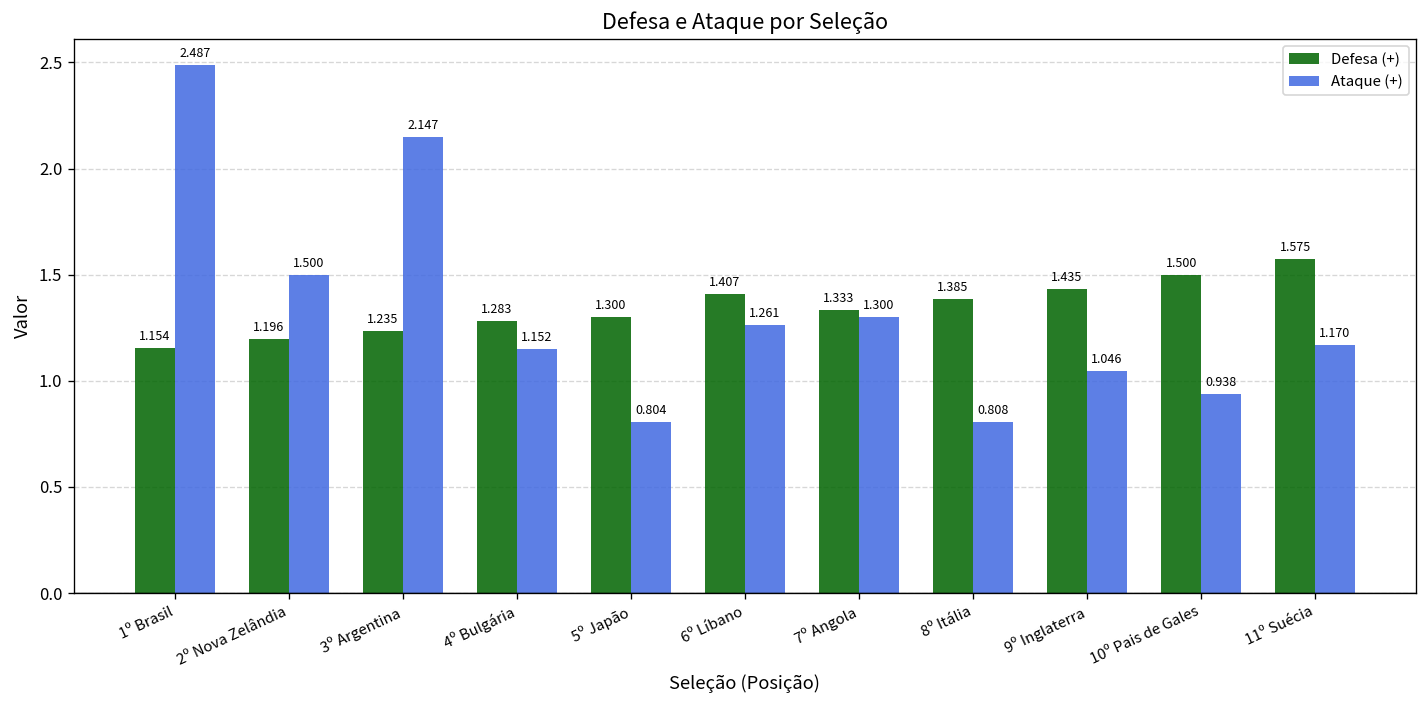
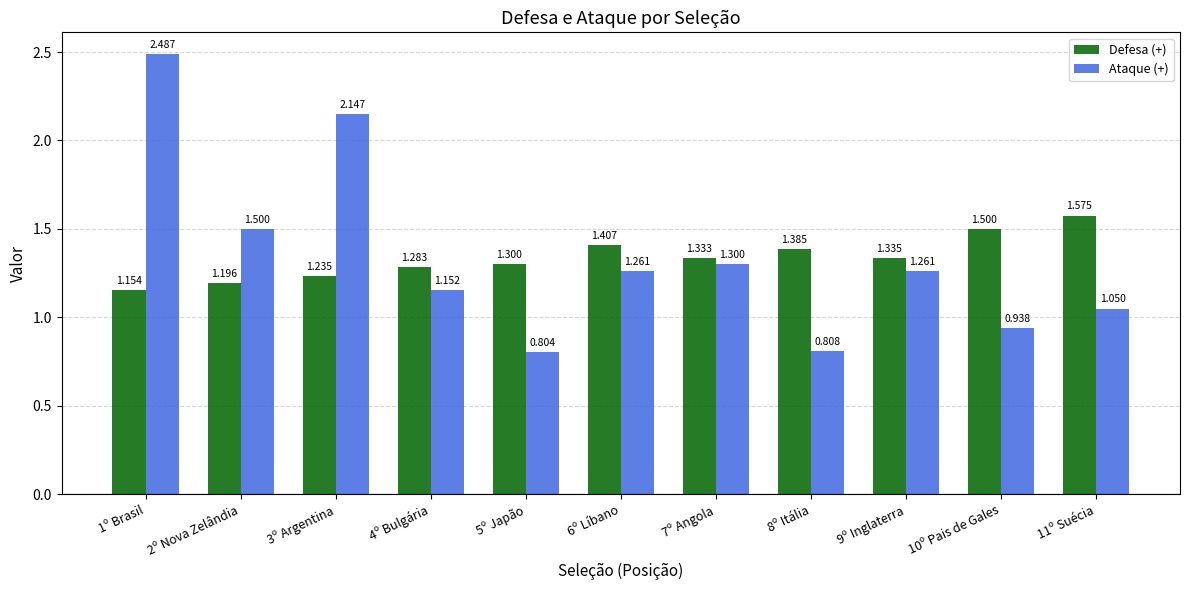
  {
    "Defesa (+)": {
      "1º Brasil": 1.154,
      "2º Nova Zelândia": 1.196,
      "3º Argentina": 1.235,
      "4º Bulgária": 1.283,
      "5º Japão": 1.300,
      "6º Líbano": 1.407,
      "7º Angola": 1.333,
      "8º Itália": 1.385,
-     "9º Inglaterra": 1.435,
+     "9º Inglaterra": 1.335,
      "10º Pais de Gales": 1.500,
      "11º Suécia": 1.575
    },
    "Ataque (+)": {
      "1º Brasil": 2.487,
      "2º Nova Zelândia": 1.500,
      "3º Argentina": 2.147,
      "4º Bulgária": 1.152,
      "5º Japão": 0.804,
      "6º Líbano": 1.261,
      "7º Angola": 1.300,
      "8º Itália": 0.808,
-     "9º Inglaterra": 1.046,
+     "9º Inglaterra": 1.261,
      "10º Pais de Gales": 0.938,
-     "11º Suécia": 1.170
+     "11º Suécia": 1.050
    }
  }
